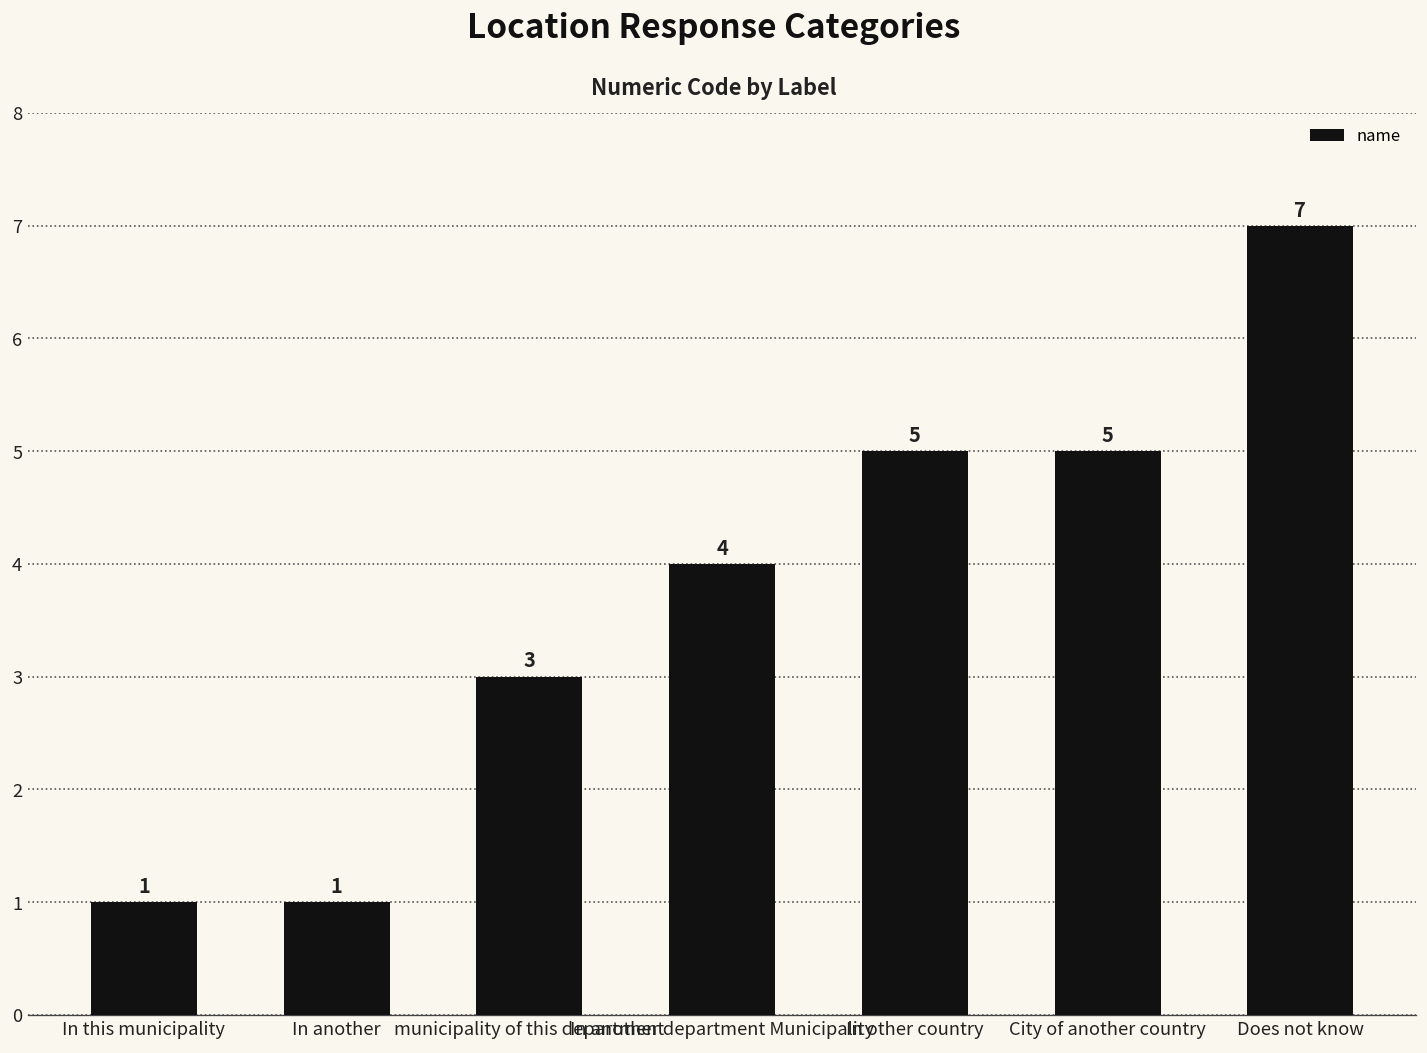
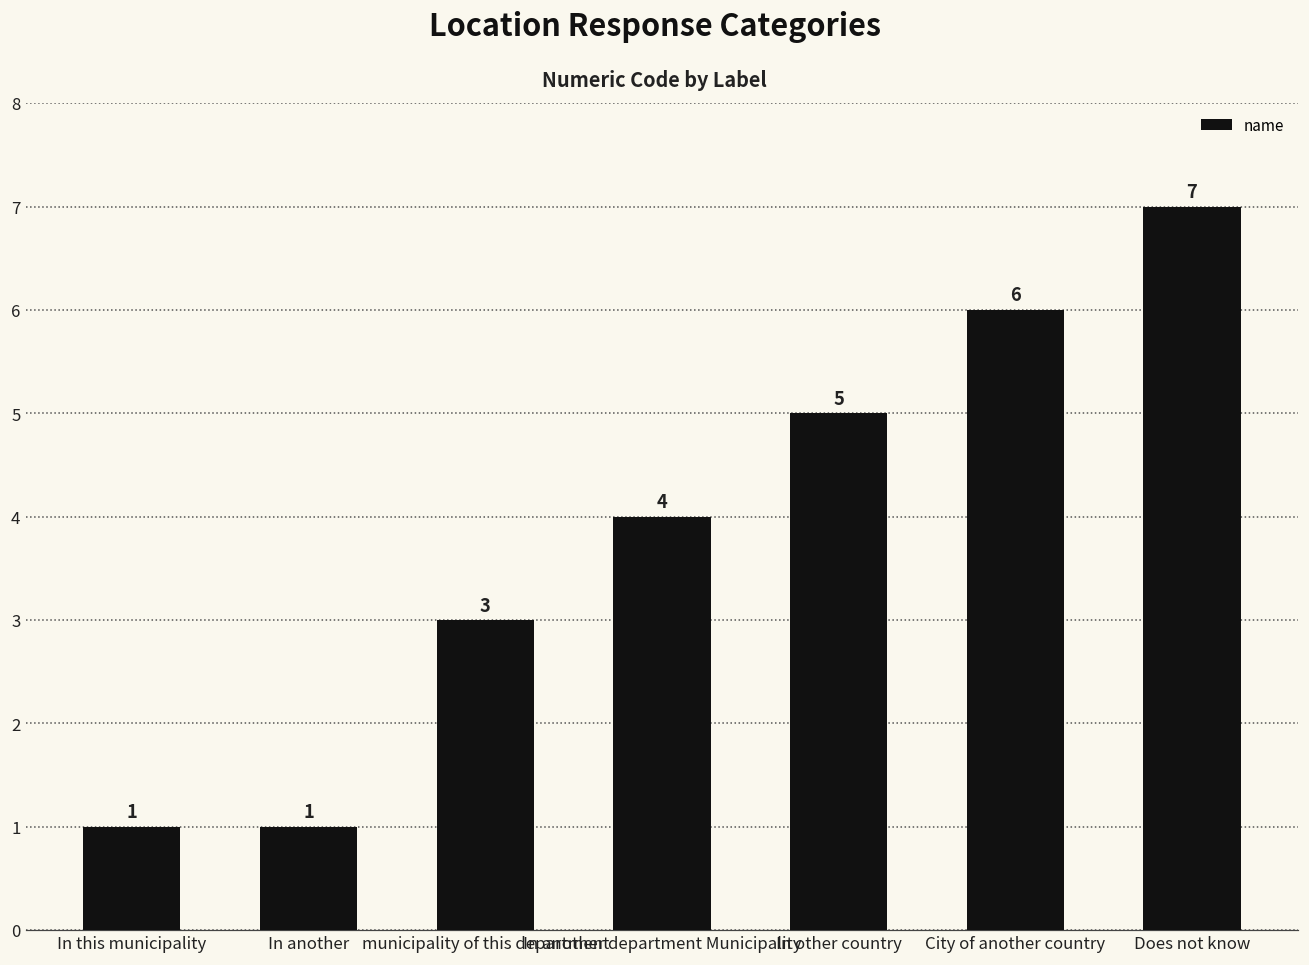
  {
    "In this municipality": 1,
    "In another": 1,
-   "City of another country": 5,
+   "City of another country": 6,
    "Does not know": 7
  }
